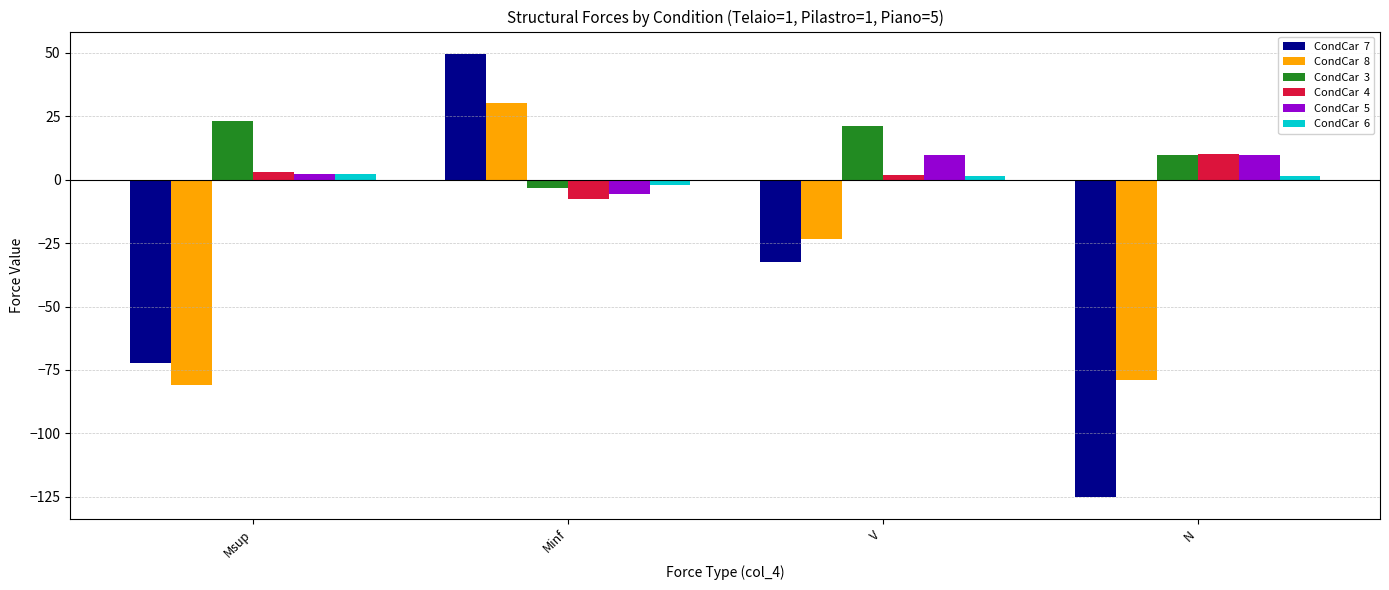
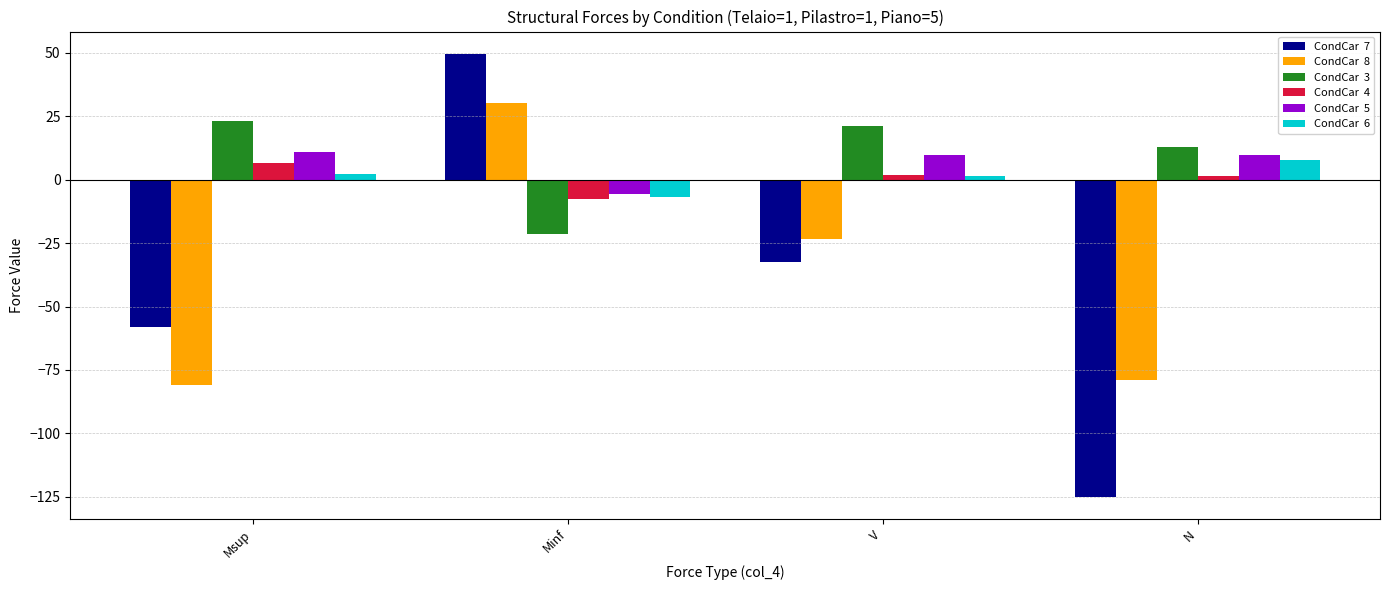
  {
    "CondCar 7": {
-     "Msup": -72,
+     "Msup": -58,
      "Minf": 50,
      "V": -33,
      "N": -125
    },
    "CondCar 8": {
      "Msup": -81,
      "Minf": 30,
      "V": -23,
      "N": -79
    },
    "CondCar 3": {
      "Msup": 23,
-     "Minf": -3,
+     "Minf": -21,
      "V": 21,
-     "N": 10
+     "N": 13
    },
    "CondCar 4": {
-     "Msup": 3,
+     "Msup": 7,
      "Minf": -8,
      "V": 2,
-     "N": 10
+     "N": 2
    },
    "CondCar 5": {
-     "Msup": 2,
+     "Msup": 11,
      "Minf": -6,
      "V": 10,
      "N": 10
    },
    "CondCar 6": {
      "Msup": 2,
-     "Minf": -2,
+     "Minf": -7,
      "V": 1,
-     "N": 1
+     "N": 8
    }
  }
